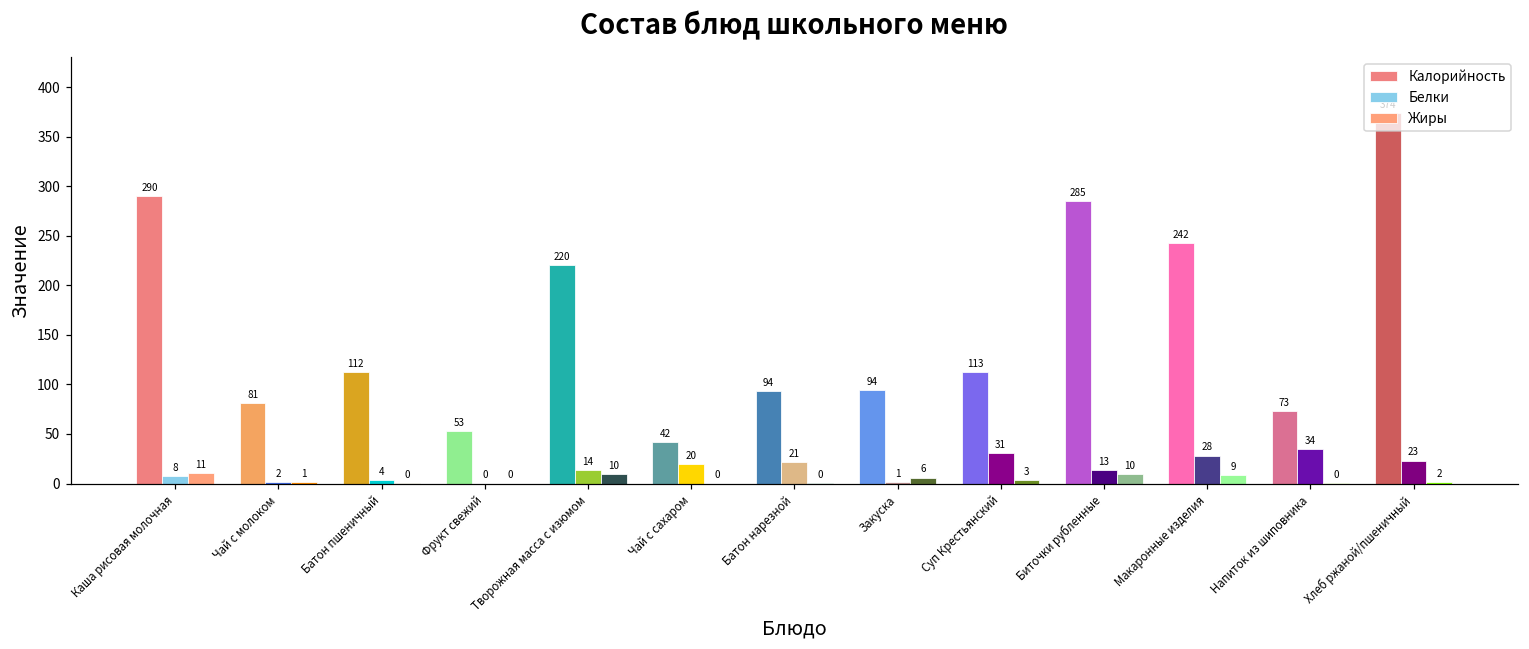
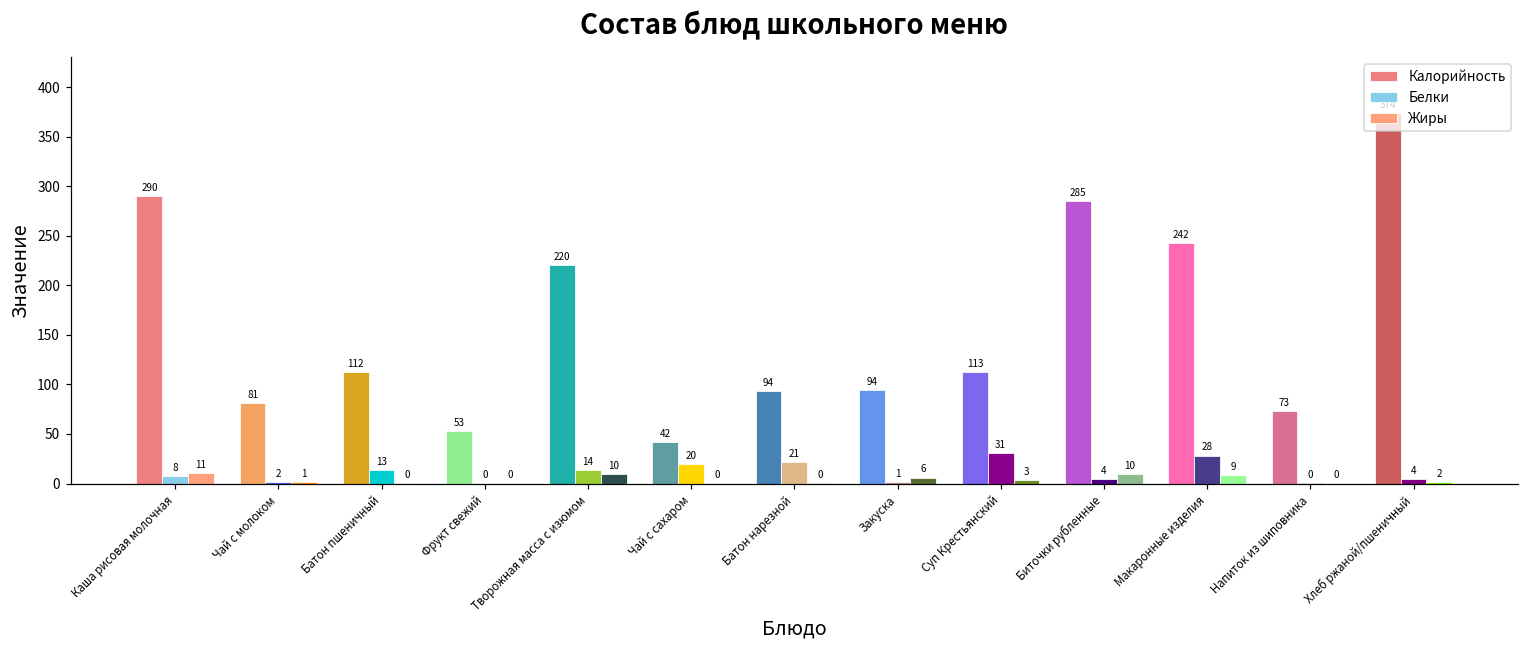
  {
    "Белки": {
      "Каша рисовая молочная": 8,
      "Чай с молоком": 2,
-     "Батон пшеничный": 4,
+     "Батон пшеничный": 13,
      "Фрукт свежий": 0,
      "Творожная масса с изюмом": 14,
      "Чай с сахаром": 20,
      "Батон нарезной": 21,
      "Закуска": 1,
      "Суп Крестьянский": 31,
-     "Биточки рубленные": 13,
+     "Биточки рубленные": 4,
      "Макаронные изделия": 28,
-     "Напиток из шиповника": 34,
-     "Хлеб ржаной/пшеничный": 23
+     "Напиток из шиповника": 0,
+     "Хлеб ржаной/пшеничный": 4
    }
  }
